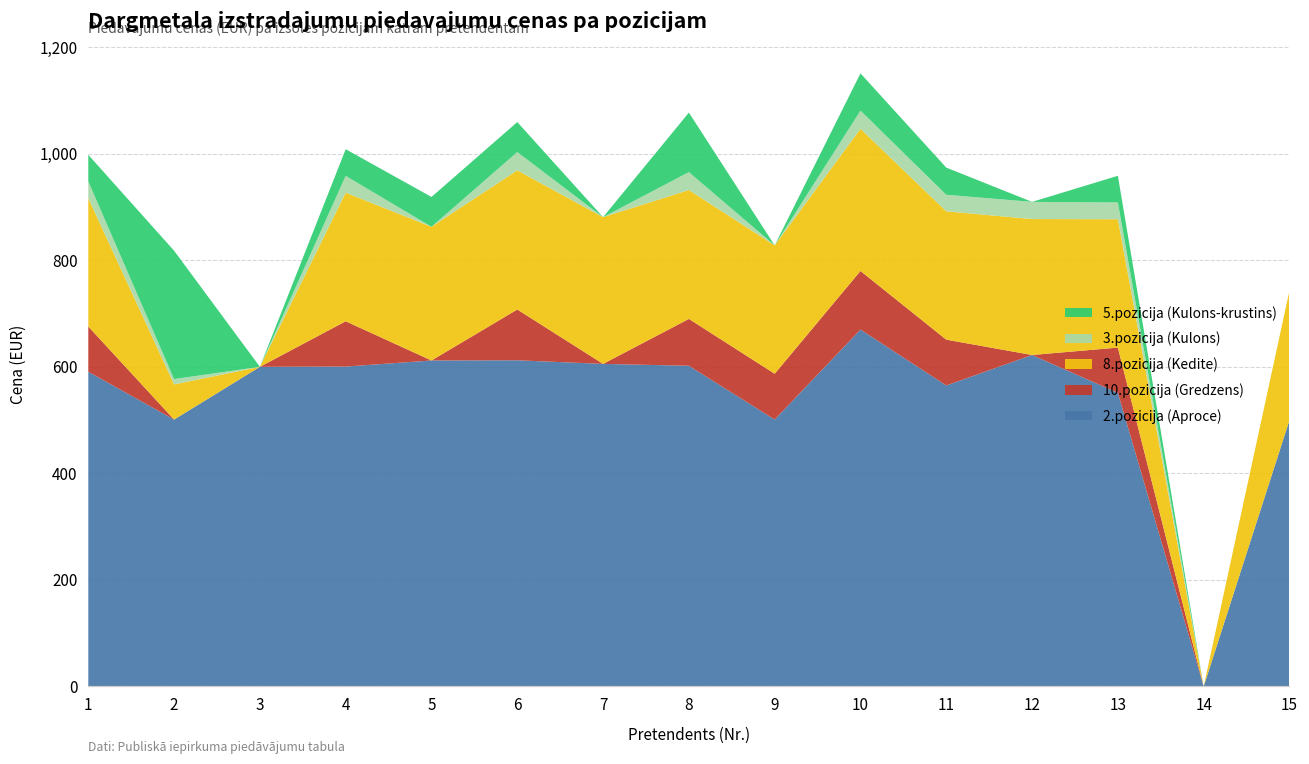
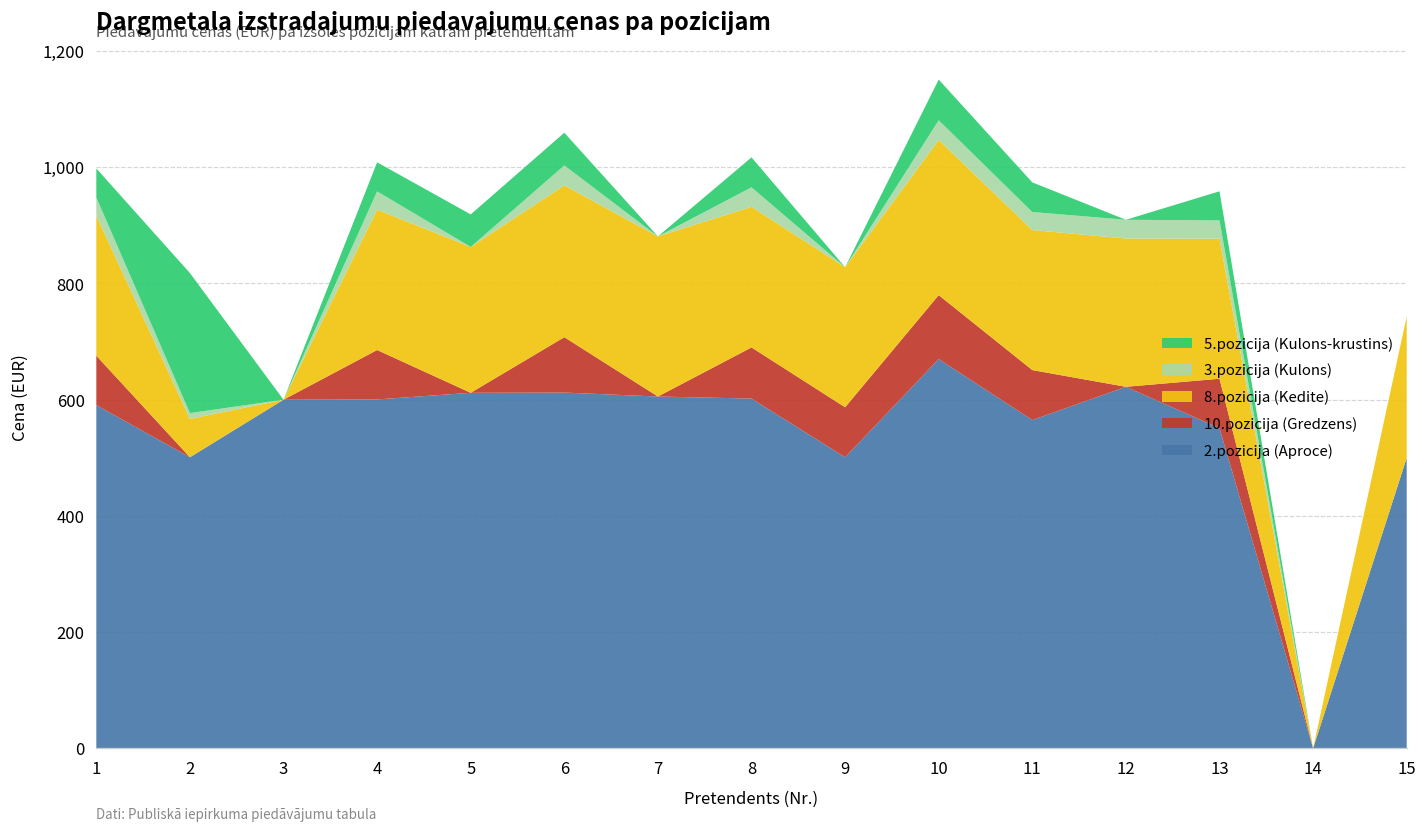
  {
    "2.pozicija (Aproce)": {
      "1": 590,
      "4": 600,
      "6": 610,
      "8": 600,
      "9": 500,
      "10": 670,
      "11": 570,
      "13": 550
    },
    "10.pozicija (Gredzens)": {
      "1": 90,
      "4": 90,
      "6": 100,
      "8": 90,
      "9": 90,
      "10": 110,
      "11": 90,
      "13": 90
    },
    "8.pozicija (Kedite)": {
      "1": 240,
      "2": 70,
      "4": 240,
      "6": 260,
      "8": 240,
      "10": 270,
      "11": 240,
      "12": 260,
      "13": 240
    },
    "3.pozicija (Kulons)": {
      "1": 30,
      "2": 10,
      "4": 30,
      "6": 30,
      "8": 30,
      "10": 30,
      "11": 30,
      "13": 30
    },
    "5.pozicija (Kulons-krustins)": {
      "1": 50,
      "2": 240,
      "4": 50,
      "5": 60,
      "6": 60,
-     "8": 110,
+     "8": 50,
      "10": 70,
      "11": 50,
      "13": 50
    }
  }
